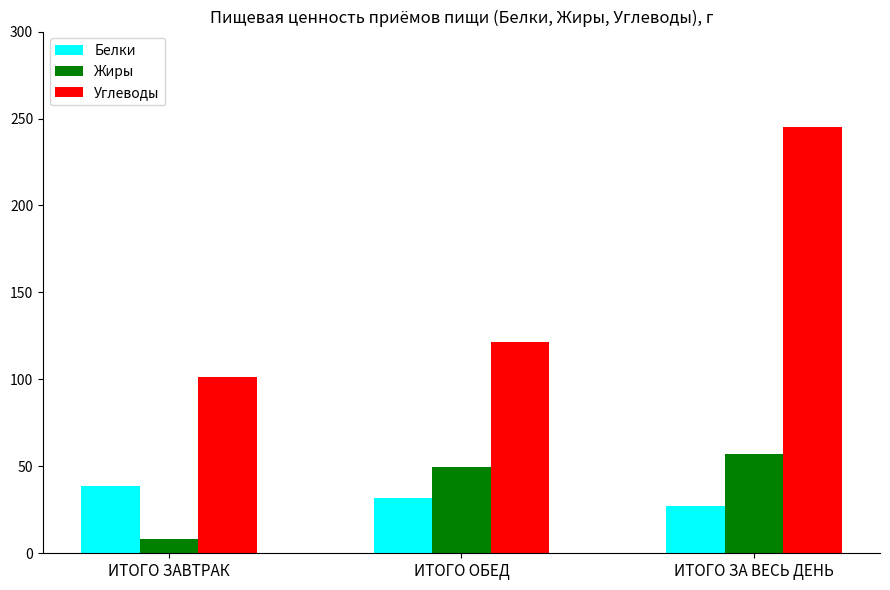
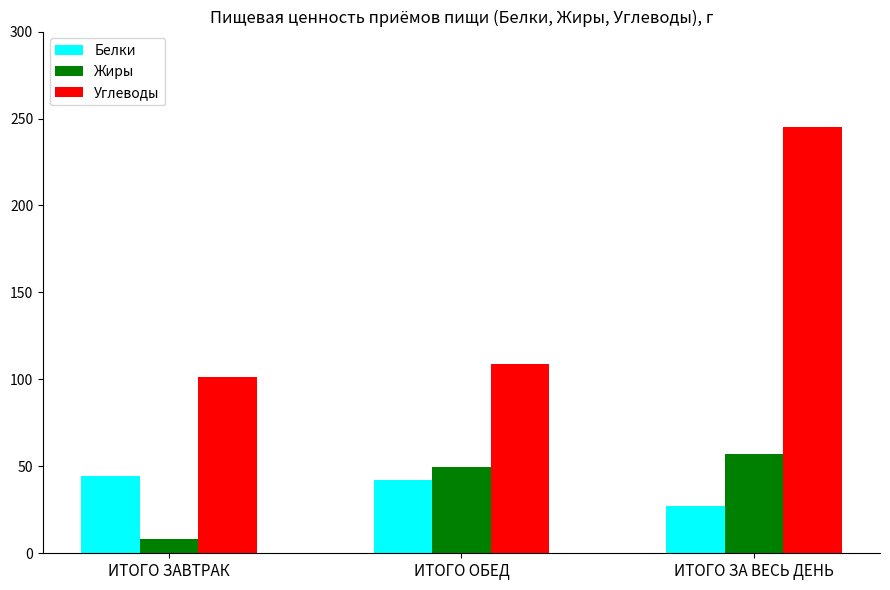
  {
    "Белки": {
-     "ИТОГО ЗАВТРАК": 39,
-     "ИТОГО ОБЕД": 32,
+     "ИТОГО ЗАВТРАК": 44,
+     "ИТОГО ОБЕД": 42,
      "ИТОГО ЗА ВЕСЬ ДЕНЬ": 27
    },
    "Жиры": {
      "ИТОГО ЗАВТРАК": 8,
      "ИТОГО ОБЕД": 49,
      "ИТОГО ЗА ВЕСЬ ДЕНЬ": 57
    },
    "Углеводы": {
      "ИТОГО ЗАВТРАК": 101,
-     "ИТОГО ОБЕД": 121,
+     "ИТОГО ОБЕД": 109,
      "ИТОГО ЗА ВЕСЬ ДЕНЬ": 245
    }
  }
